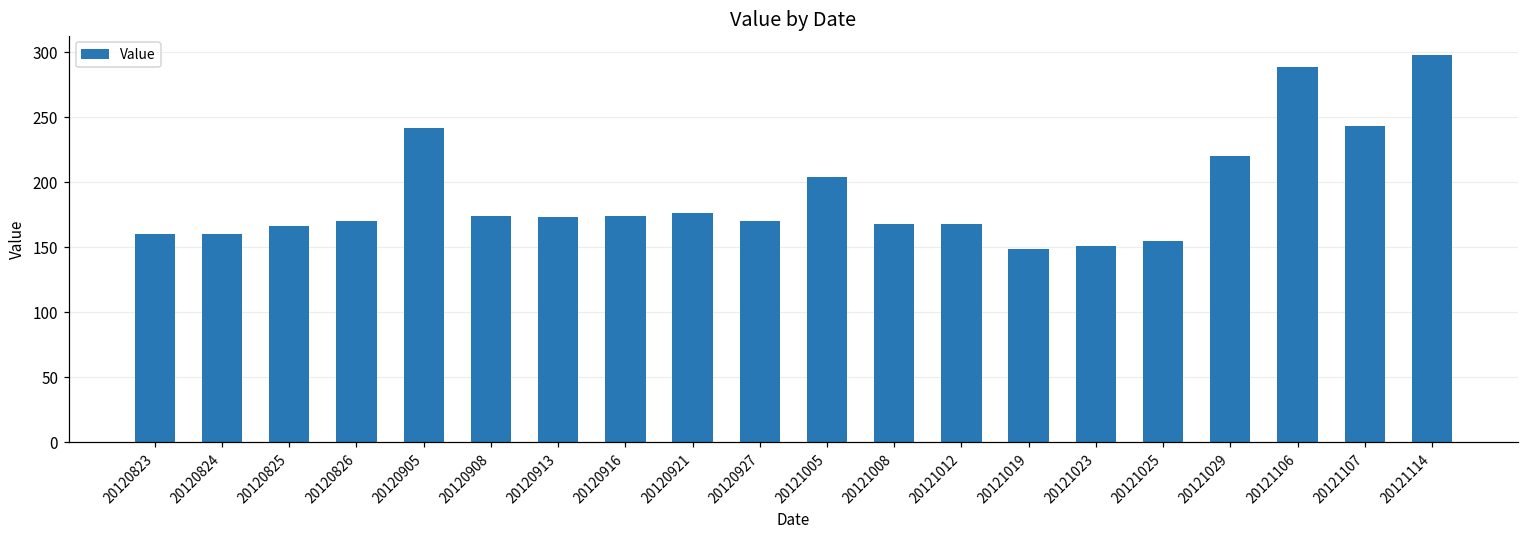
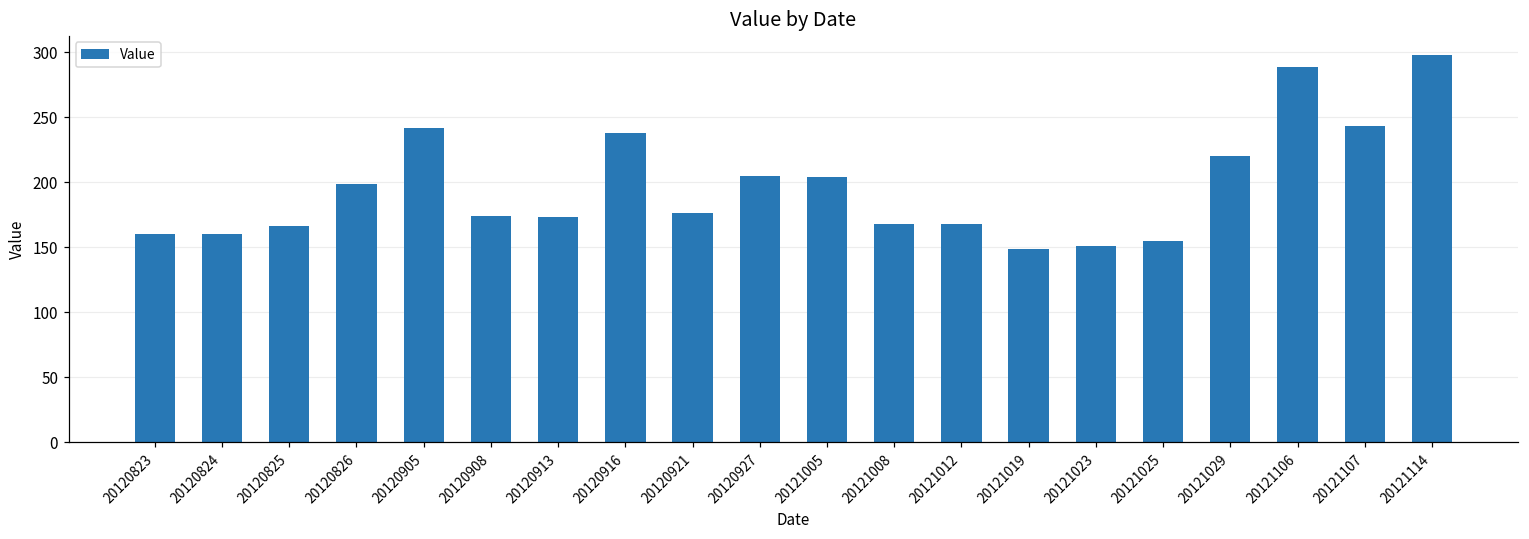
  {
    "20120823": 160,
    "20120824": 160,
    "20120825": 166,
-   "20120826": 170,
+   "20120826": 199,
    "20120905": 242,
    "20120908": 174,
    "20120913": 173,
-   "20120916": 174,
+   "20120916": 238,
    "20120921": 176,
-   "20120927": 170,
+   "20120927": 205,
    "20121005": 204,
    "20121008": 168,
    "20121012": 168,
    "20121019": 149,
    "20121023": 151,
    "20121025": 155,
    "20121029": 220,
    "20121106": 289,
    "20121107": 243,
    "20121114": 298
  }
